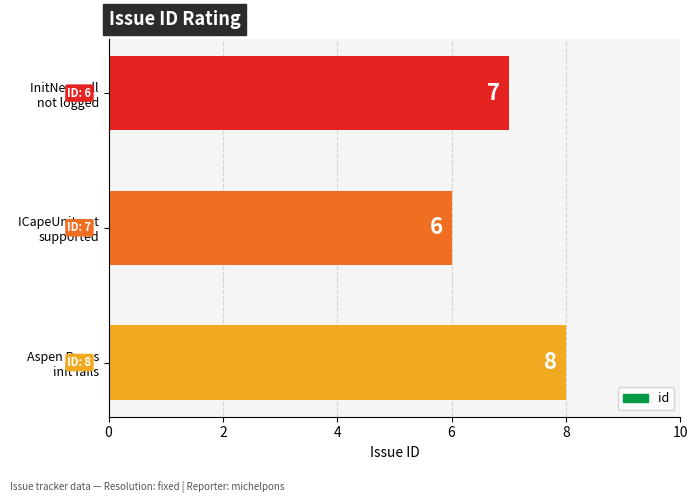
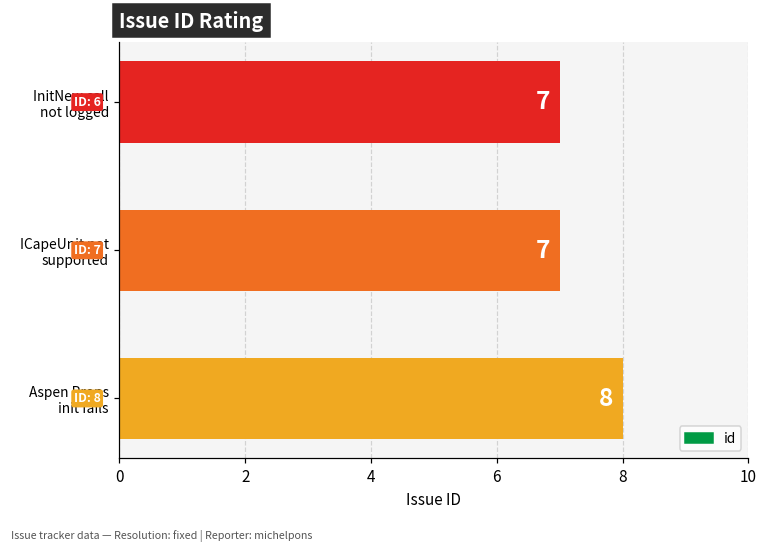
  {
    "InitNew call not logged": 7,
-   "ICapeUnit not supported": 6,
+   "ICapeUnit not supported": 7,
    "Aspen Props init fails": 8
  }
